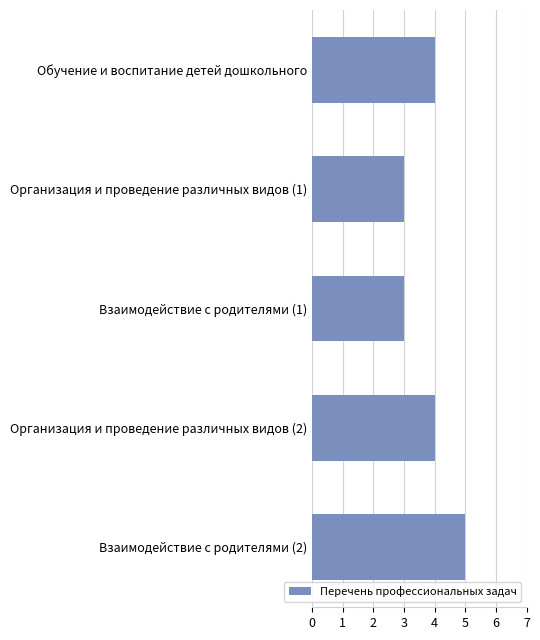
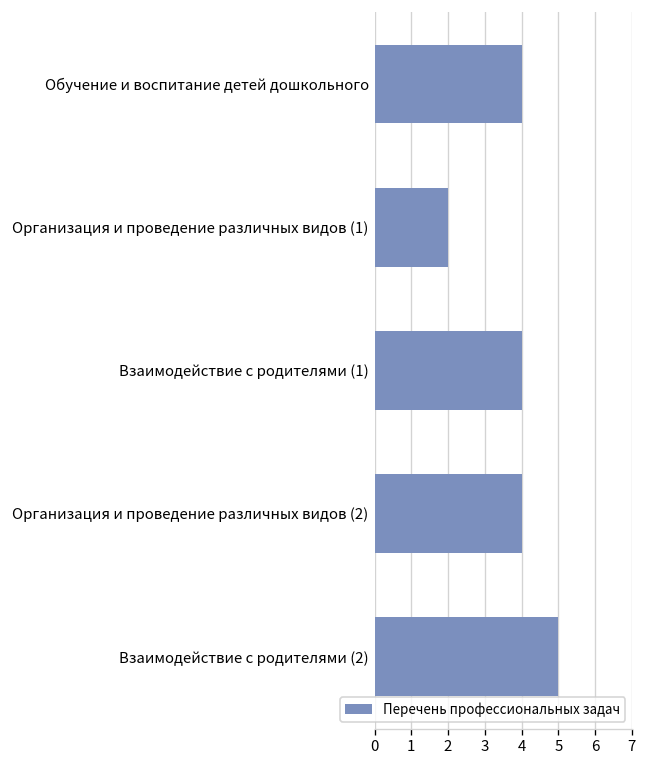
  {
    "Обучение и воспитание детей дошкольного": 4,
-   "Организация и проведение различных видов (1)": 3,
-   "Взаимодействие с родителями (1)": 3,
+   "Организация и проведение различных видов (1)": 2,
+   "Взаимодействие с родителями (1)": 4,
    "Организация и проведение различных видов (2)": 4,
    "Взаимодействие с родителями (2)": 5
  }
